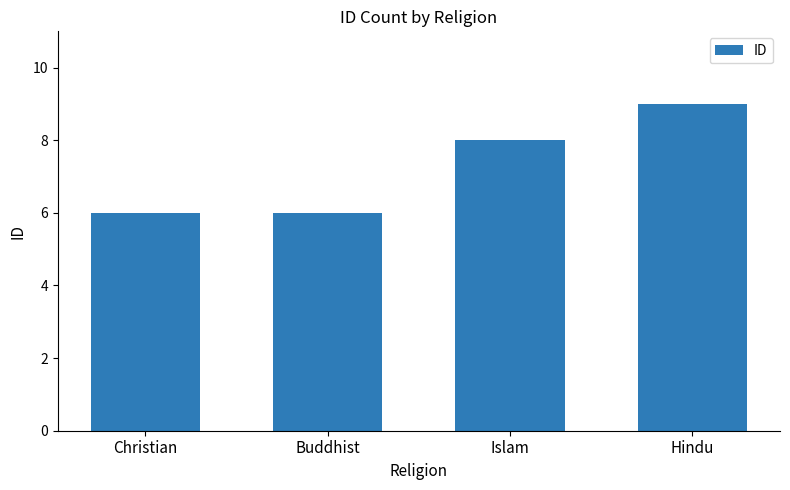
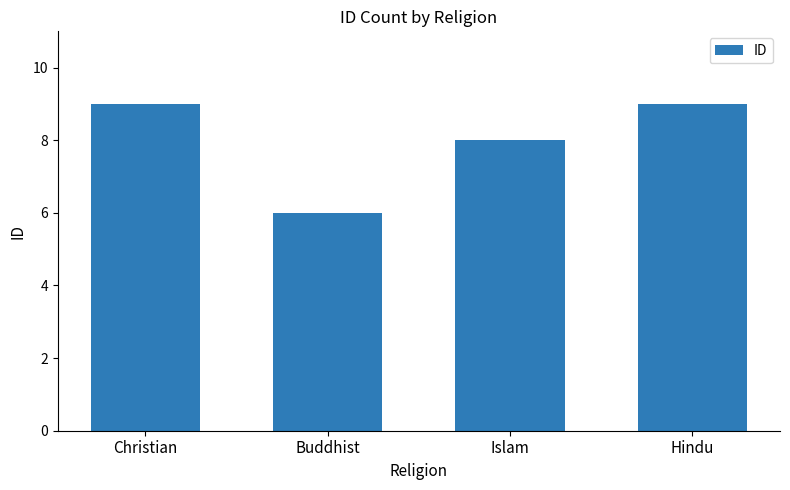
  {
-   "Christian": 6,
+   "Christian": 9,
    "Buddhist": 6,
    "Islam": 8,
    "Hindu": 9
  }
